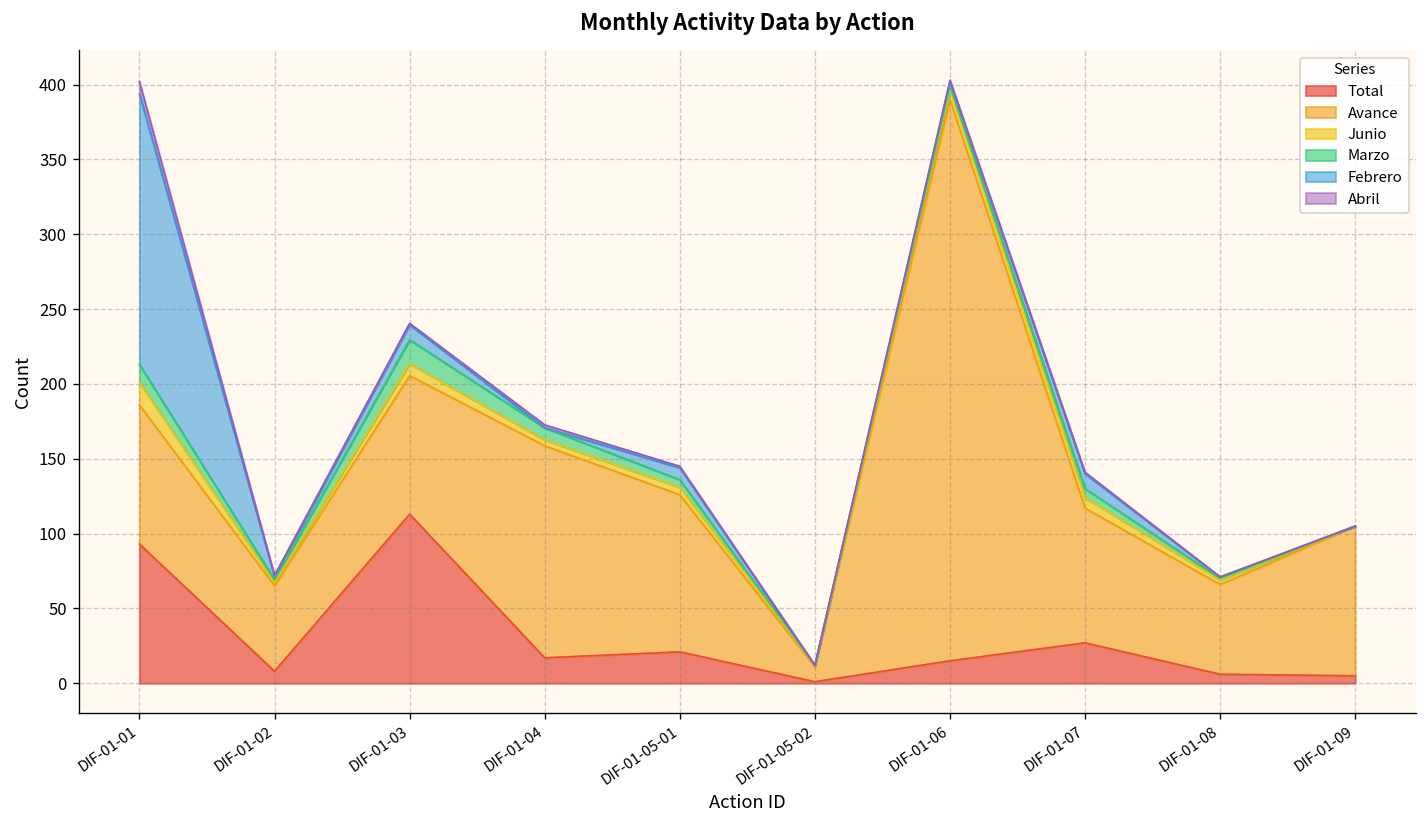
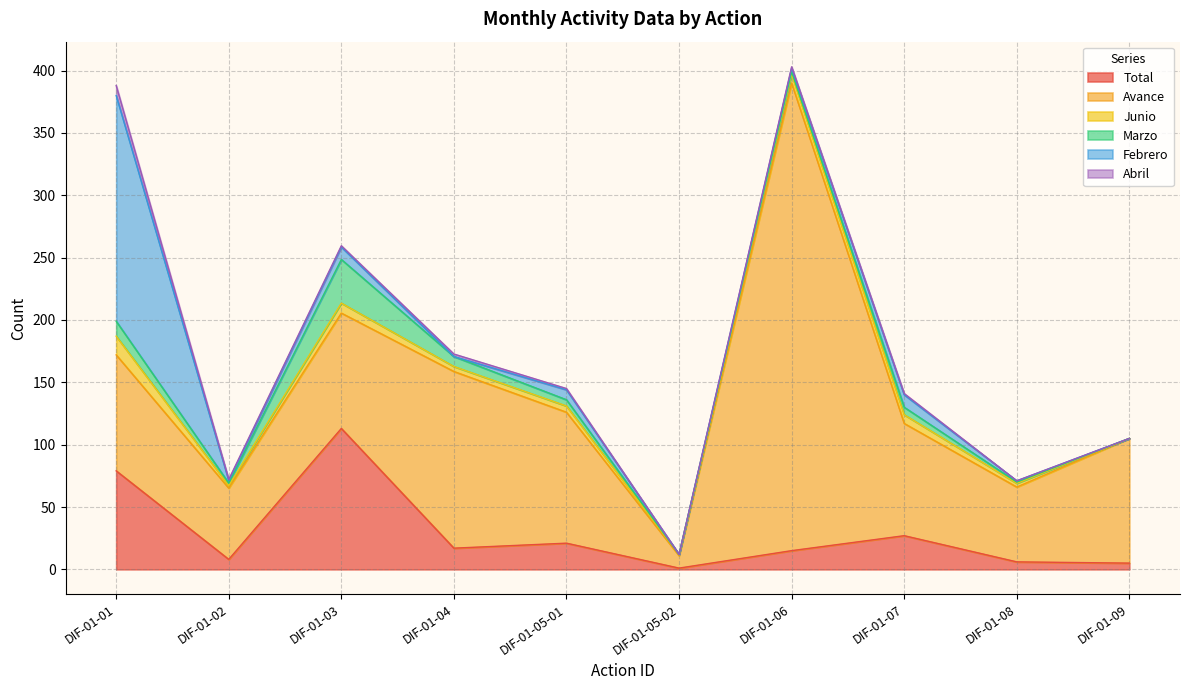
  {
    "Total": {
-     "DIF-01-01": 93,
+     "DIF-01-01": 79,
      "DIF-01-02": 8,
      "DIF-01-03": 113,
      "DIF-01-04": 17,
      "DIF-01-05-01": 21,
      "DIF-01-05-02": 1,
      "DIF-01-06": 15,
      "DIF-01-07": 27,
      "DIF-01-08": 6,
      "DIF-01-09": 5
    },
    "Marzo": {
      "DIF-01-01": 12,
-     "DIF-01-03": 16,
+     "DIF-01-03": 35,
      "DIF-01-05-01": 5,
      "DIF-01-07": 6
    },
    "Febrero": {
      "DIF-01-01": 181
    },
    "Abril": {
      "DIF-01-01": 8
    }
  }
